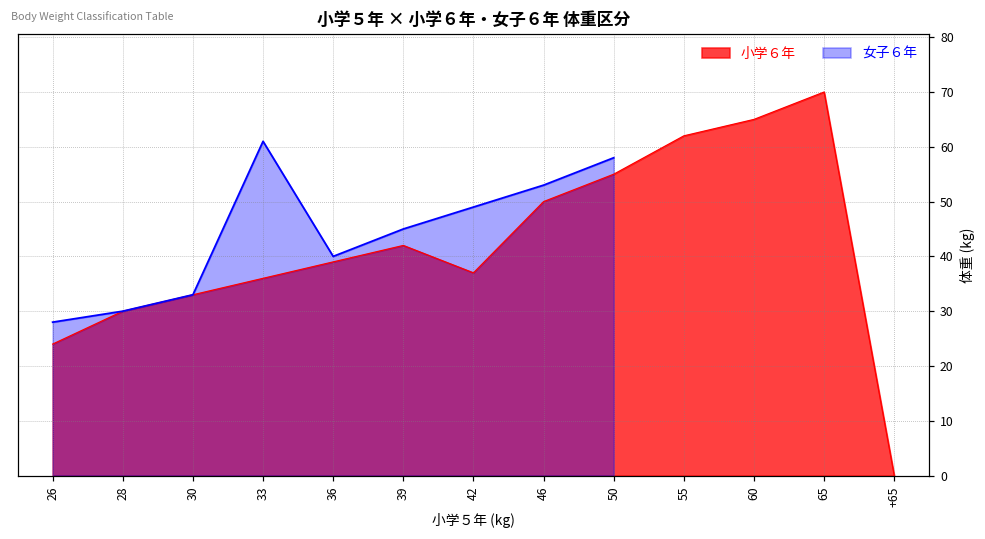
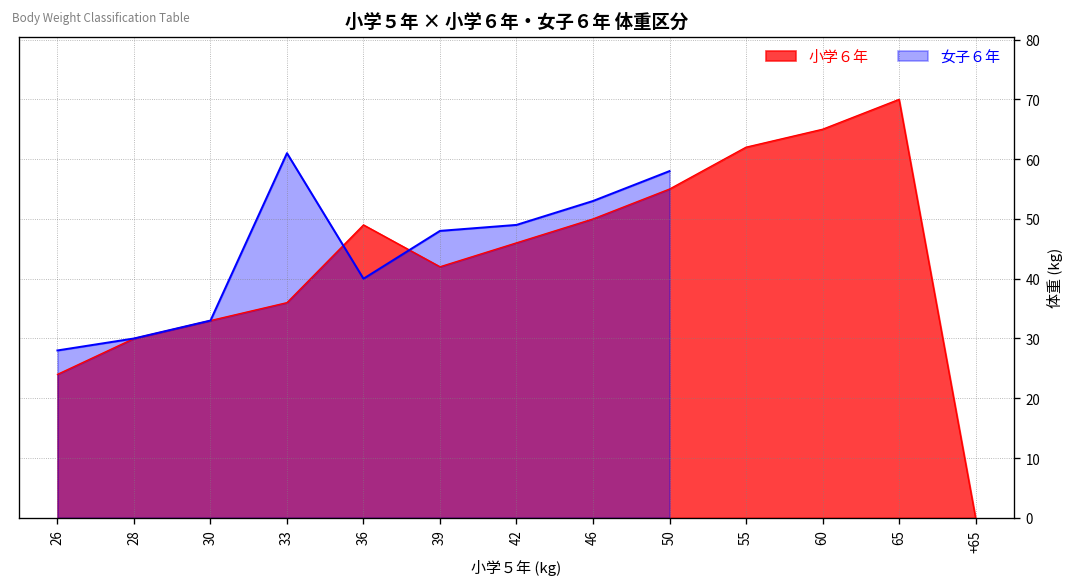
  {
    "小学６年": {
      "26": 24,
      "33": 36,
-     "36": 39,
+     "36": 49,
      "39": 42,
-     "42": 37,
+     "42": 46,
      "46": 50,
      "50": 55,
      "55": 62,
      "60": 65,
      "65": 70,
      "+65": 0
    },
    "女子６年": {
      "26": 28,
      "33": 61,
      "36": 40,
-     "39": 45,
+     "39": 48,
      "42": 49,
      "46": 53,
      "50": 58
    }
  }
